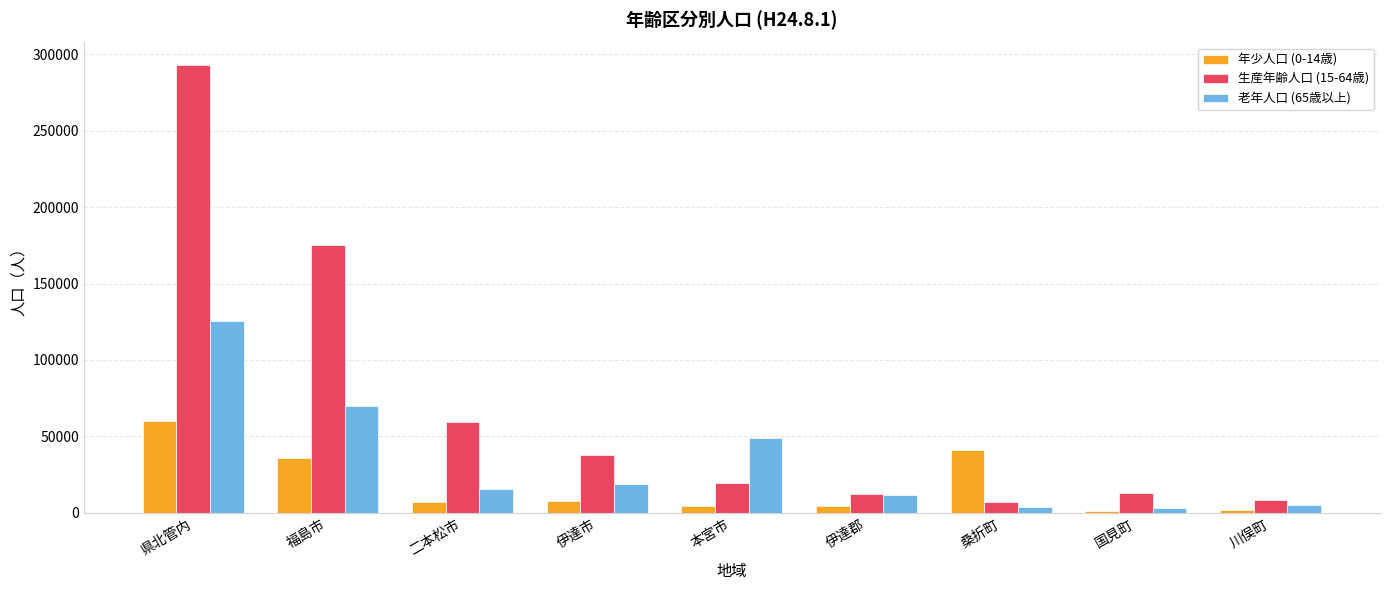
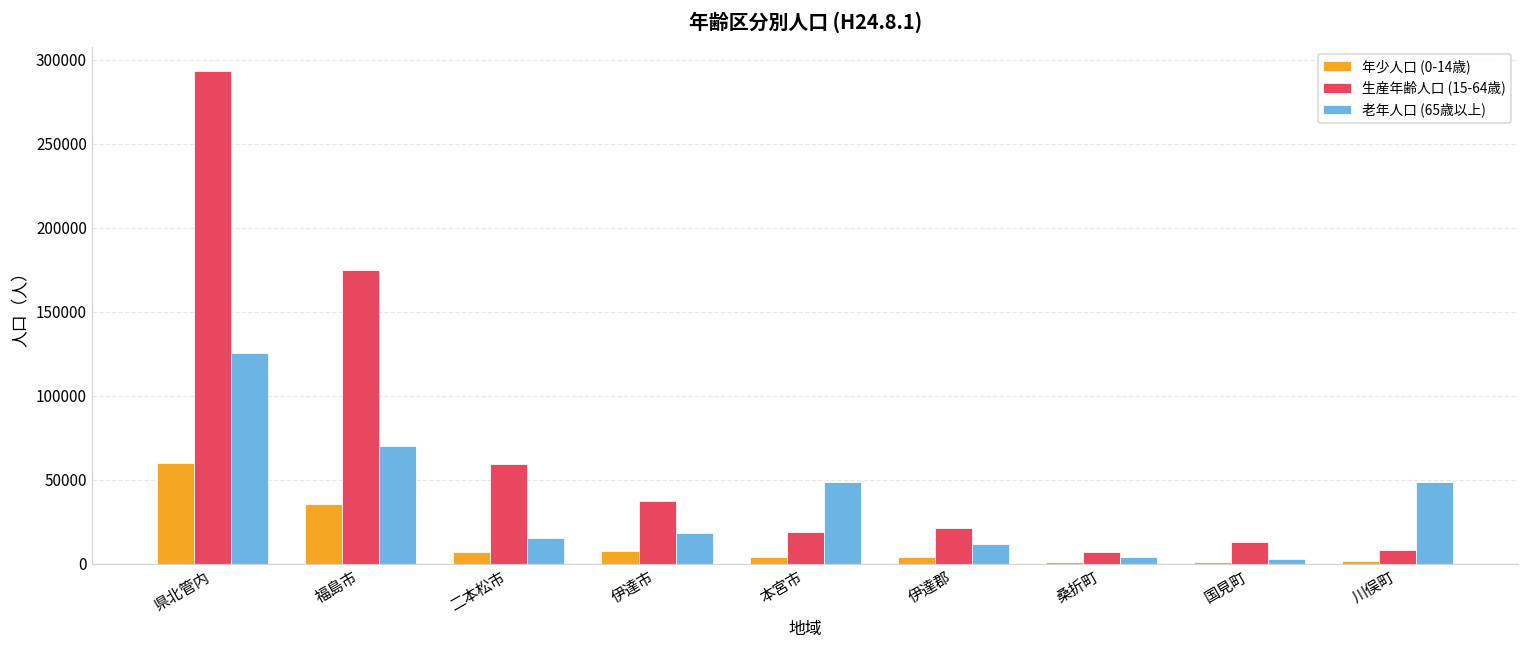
  {
    "年少人口 (0-14歳)": {
      "県北管内": 60000,
      "福島市": 36000,
      "二本松市": 7000,
      "伊達市": 8000,
      "本宮市": 4000,
      "伊達郡": 4000,
-     "桑折町": 41000
+     "桑折町": 1000
    },
    "生産年齢人口 (15-64歳)": {
      "県北管内": 293000,
      "福島市": 175000,
      "二本松市": 59000,
      "伊達市": 38000,
      "本宮市": 19000,
-     "伊達郡": 12000,
+     "伊達郡": 21000,
      "桑折町": 7000,
      "国見町": 13000,
      "川俣町": 8000
    },
    "老年人口 (65歳以上)": {
      "県北管内": 125000,
      "福島市": 70000,
      "二本松市": 16000,
      "伊達市": 19000,
      "本宮市": 49000,
      "伊達郡": 12000,
      "桑折町": 4000,
      "国見町": 3000,
-     "川俣町": 5000
+     "川俣町": 49000
    }
  }
